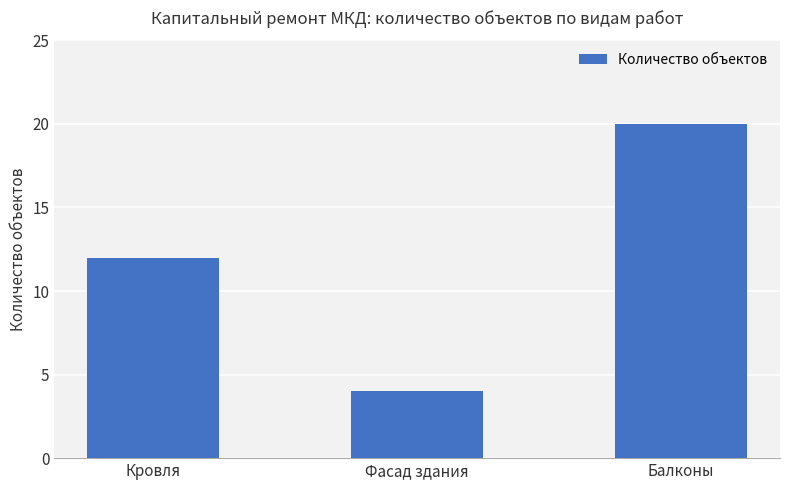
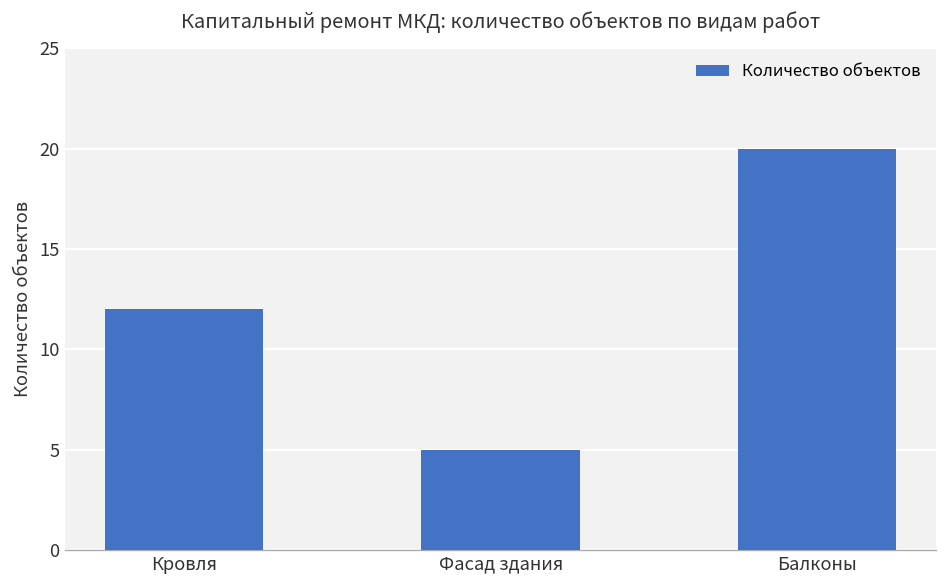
  {
    "Кровля": 12,
-   "Фасад здания": 4,
+   "Фасад здания": 5,
    "Балконы": 20
  }
